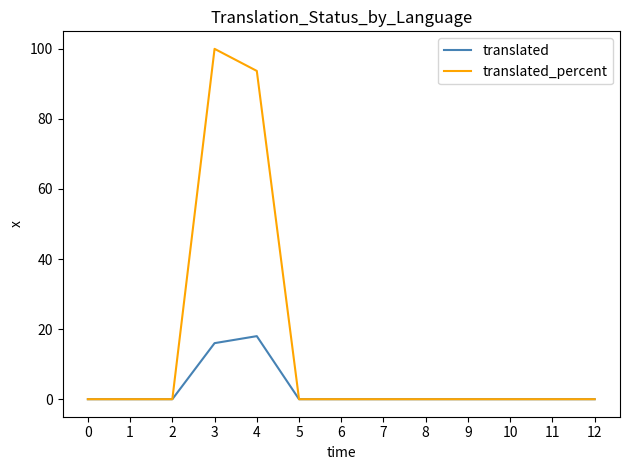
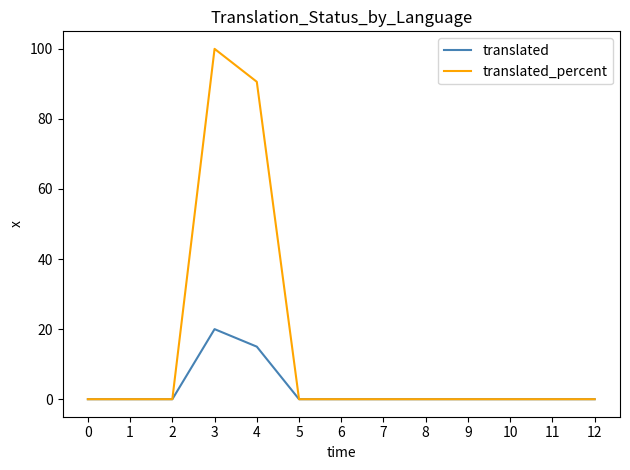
  {
    "translated": {
-     "3": 16,
-     "4": 18
+     "3": 20,
+     "4": 15
    },
    "translated_percent": {
      "3": 100,
-     "4": 94
+     "4": 91
    }
  }
